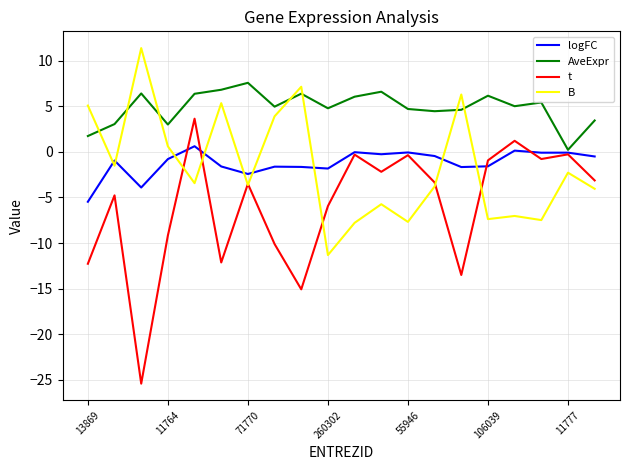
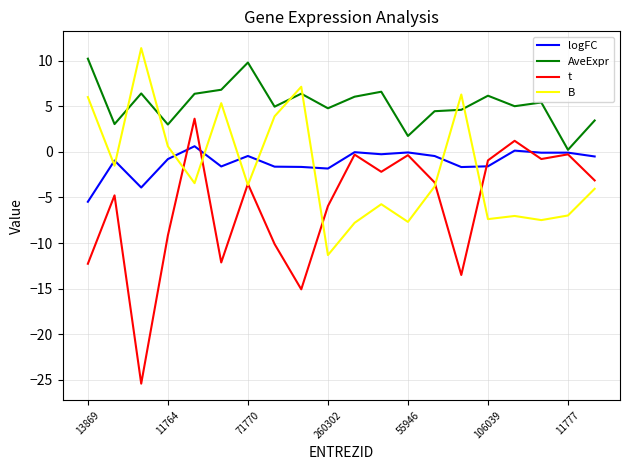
  {
    "logFC": {
      "13869": -5,
      "11764": -1,
-     "71770": -2,
+     "71770": 0,
      "260302": -2,
      "55946": 0,
      "106039": -2
    },
    "AveExpr": {
-     "13869": 2,
+     "13869": 10,
      "11764": 3,
-     "71770": 8,
+     "71770": 10,
      "260302": 5,
-     "55946": 5,
+     "55946": 2,
      "106039": 6,
      "11777": 0
    },
    "t": {
      "13869": -12,
      "11764": -9,
      "260302": -6,
      "55946": 0,
      "106039": -1
    },
    "B": {
-     "13869": 5,
+     "13869": 6,
      "11764": 1,
      "260302": -11,
      "55946": -8,
      "106039": -7,
-     "11777": -2
+     "11777": -7
    }
  }
